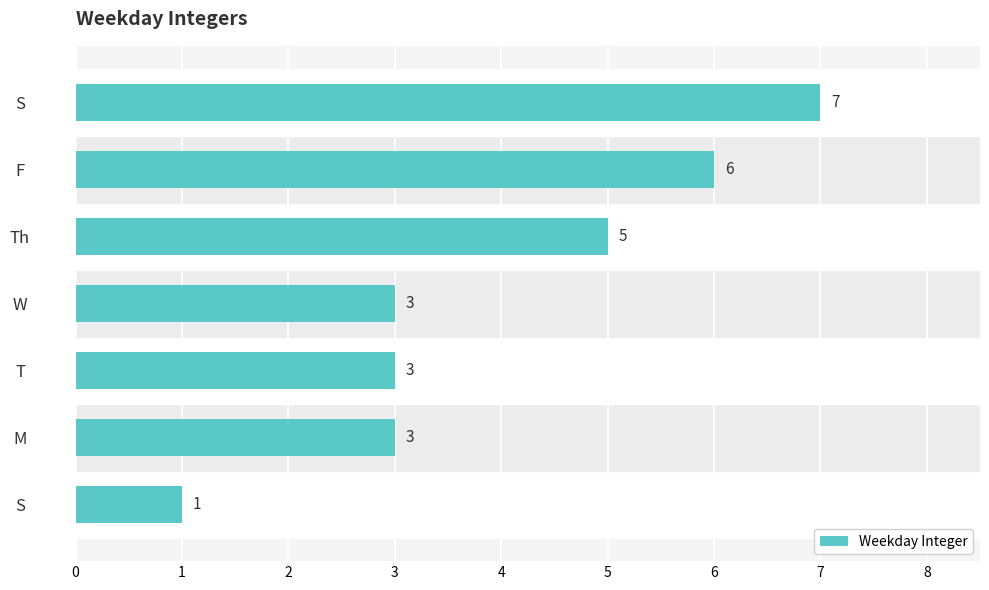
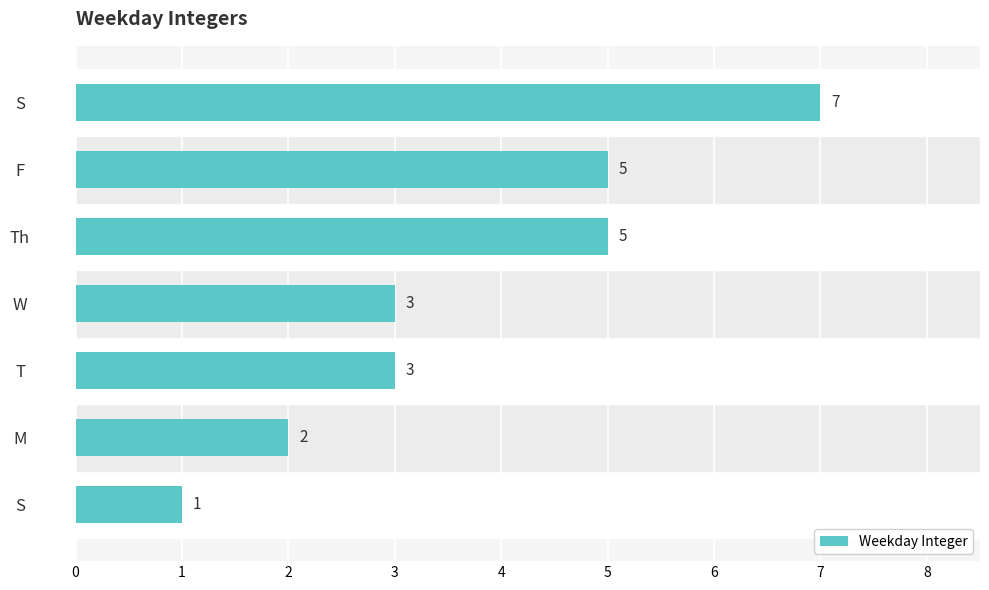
  {
-   "F": 6,
+   "F": 5,
    "Th": 5,
    "W": 3,
    "T": 3,
-   "M": 3
+   "M": 2
  }
